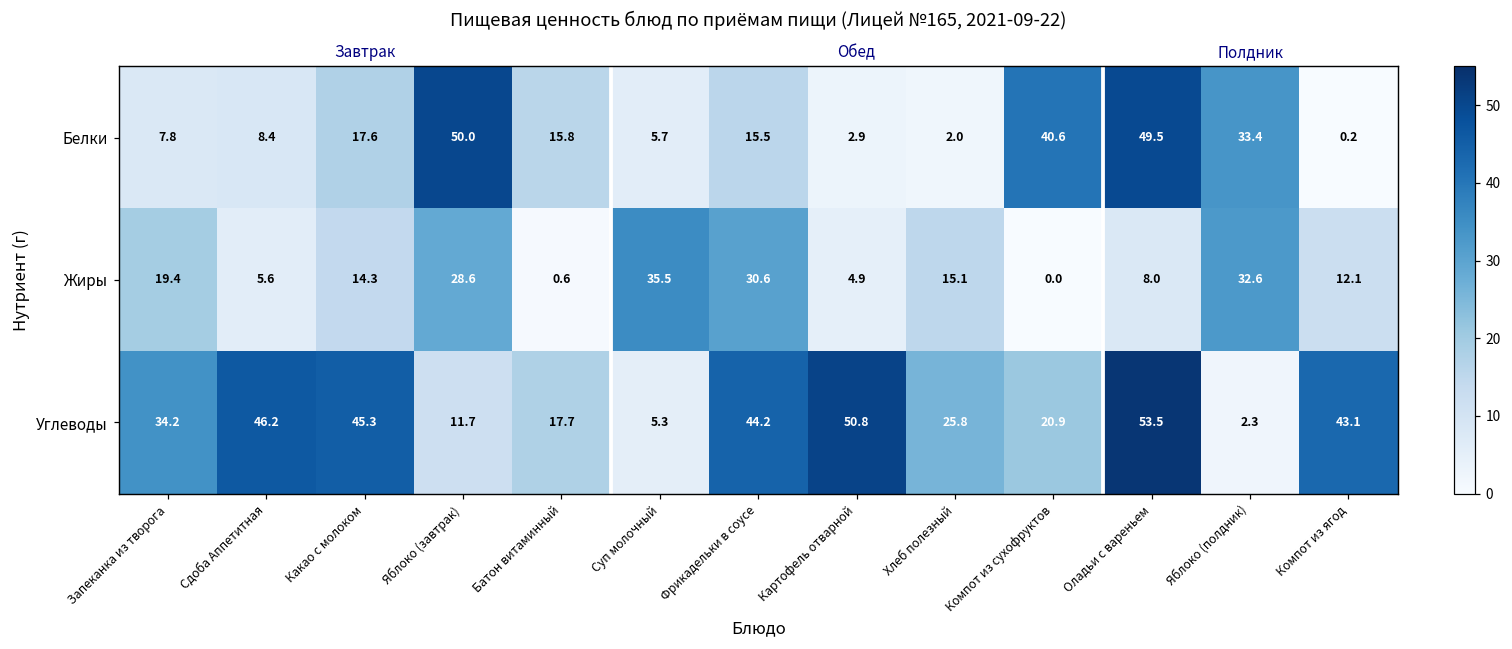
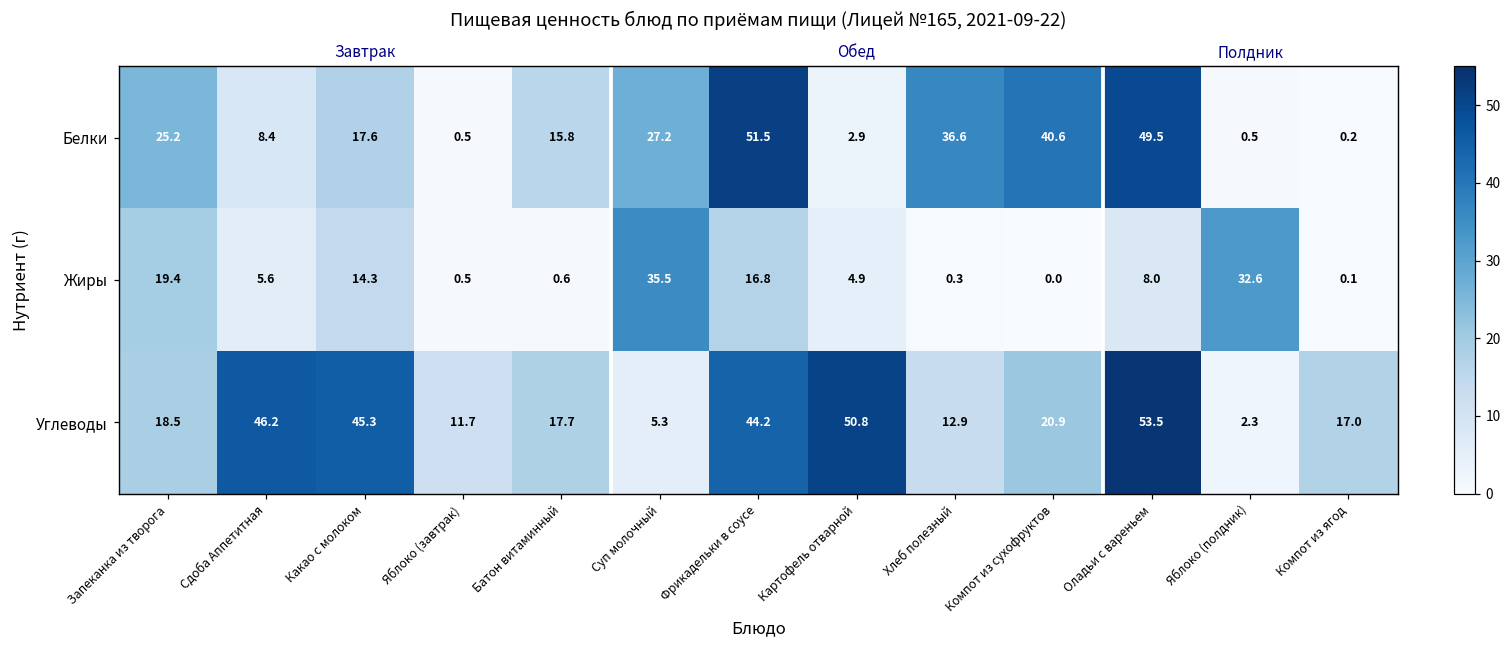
  {
    "Белки": {
-     "Запеканка из творога": 7.8,
+     "Запеканка из творога": 25.2,
      "Сдоба Аппетитная": 8.4,
      "Какао с молоком": 17.6,
-     "Яблоко (завтрак)": 50.0,
+     "Яблоко (завтрак)": 0.5,
      "Батон витаминный": 15.8,
-     "Суп молочный": 5.7,
-     "Фрикадельки в соусе": 15.5,
+     "Суп молочный": 27.2,
+     "Фрикадельки в соусе": 51.5,
      "Картофель отварной": 2.9,
-     "Хлеб полезный": 2.0,
+     "Хлеб полезный": 36.6,
      "Компот из сухофруктов": 40.6,
      "Оладьи с вареньем": 49.5,
-     "Яблоко (полдник)": 33.4,
+     "Яблоко (полдник)": 0.5,
      "Компот из ягод": 0.2
    },
    "Жиры": {
      "Запеканка из творога": 19.4,
      "Сдоба Аппетитная": 5.6,
      "Какао с молоком": 14.3,
-     "Яблоко (завтрак)": 28.6,
+     "Яблоко (завтрак)": 0.5,
      "Батон витаминный": 0.6,
      "Суп молочный": 35.5,
-     "Фрикадельки в соусе": 30.6,
+     "Фрикадельки в соусе": 16.8,
      "Картофель отварной": 4.9,
-     "Хлеб полезный": 15.1,
+     "Хлеб полезный": 0.3,
      "Компот из сухофруктов": 0.0,
      "Оладьи с вареньем": 8.0,
      "Яблоко (полдник)": 32.6,
-     "Компот из ягод": 12.1
+     "Компот из ягод": 0.1
    },
    "Углеводы": {
-     "Запеканка из творога": 34.2,
+     "Запеканка из творога": 18.5,
      "Сдоба Аппетитная": 46.2,
      "Какао с молоком": 45.3,
      "Яблоко (завтрак)": 11.7,
      "Батон витаминный": 17.7,
      "Суп молочный": 5.3,
      "Фрикадельки в соусе": 44.2,
      "Картофель отварной": 50.8,
-     "Хлеб полезный": 25.8,
+     "Хлеб полезный": 12.9,
      "Компот из сухофруктов": 20.9,
      "Оладьи с вареньем": 53.5,
      "Яблоко (полдник)": 2.3,
-     "Компот из ягод": 43.1
+     "Компот из ягод": 17.0
    }
  }
